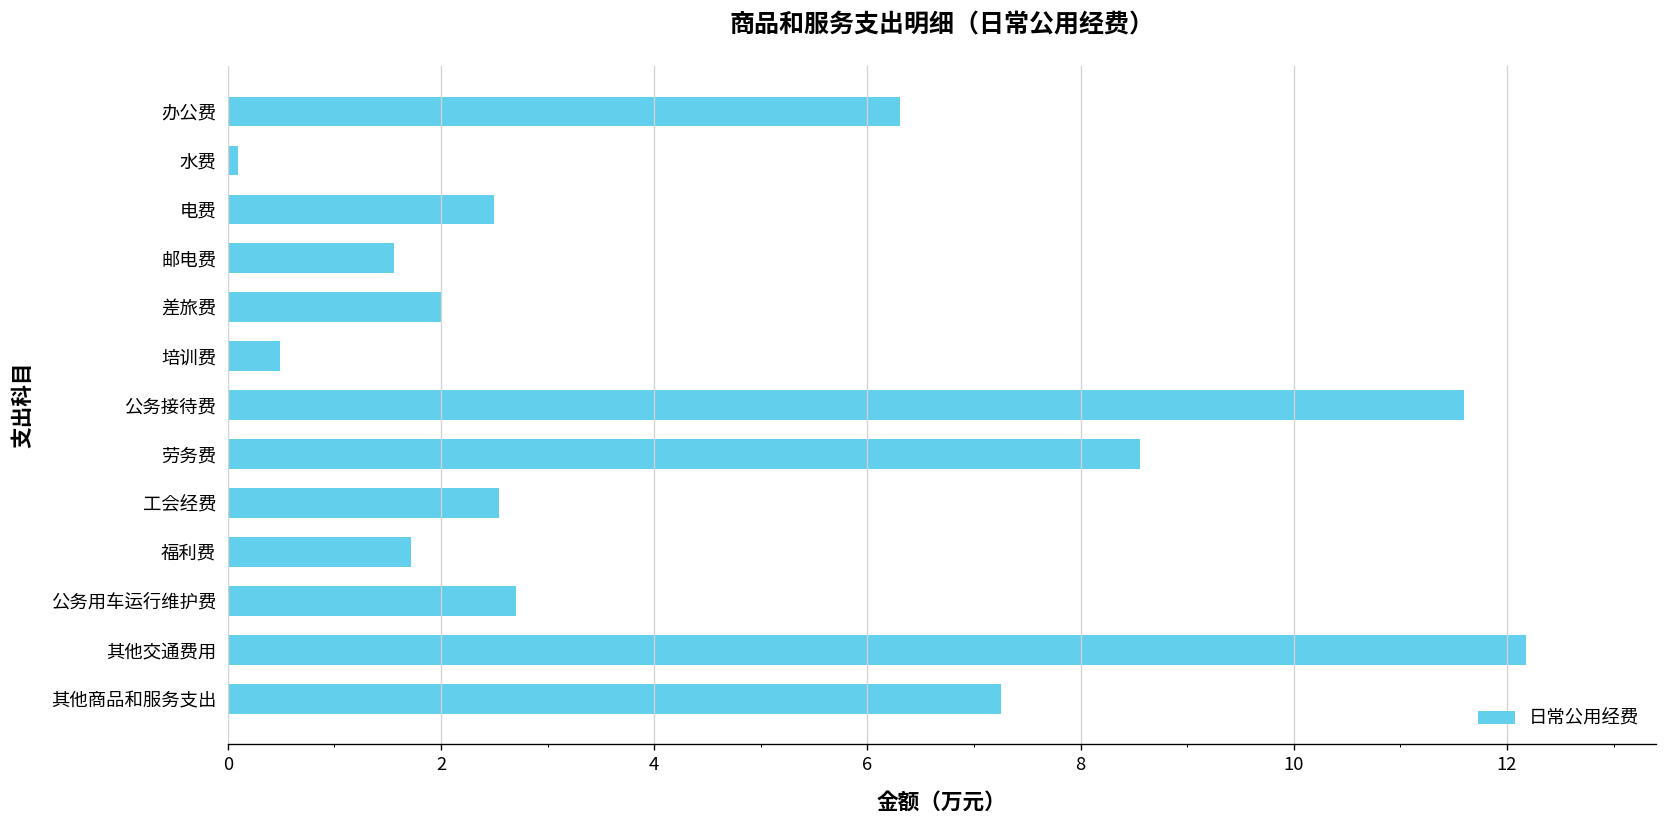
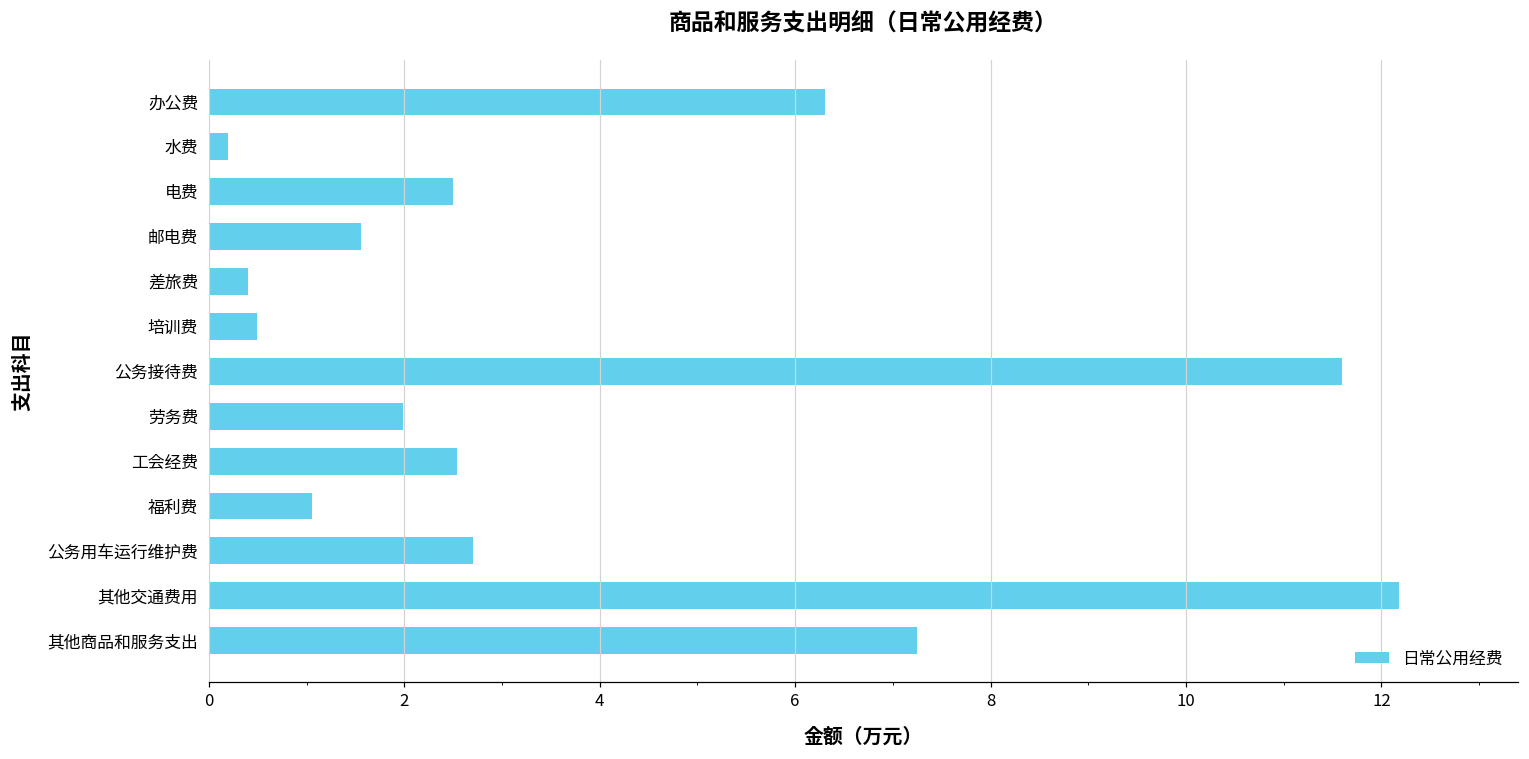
  {
    "办公费": 6.3,
-   "水费": 0.1,
+   "水费": 0.2,
    "电费": 2.5,
    "邮电费": 1.6,
-   "差旅费": 2.0,
+   "差旅费": 0.4,
    "培训费": 0.5,
    "公务接待费": 11.6,
-   "劳务费": 8.6,
+   "劳务费": 2.0,
    "工会经费": 2.5,
-   "福利费": 1.7,
+   "福利费": 1.1,
    "公务用车运行维护费": 2.7,
    "其他交通费用": 12.2,
    "其他商品和服务支出": 7.3
  }
